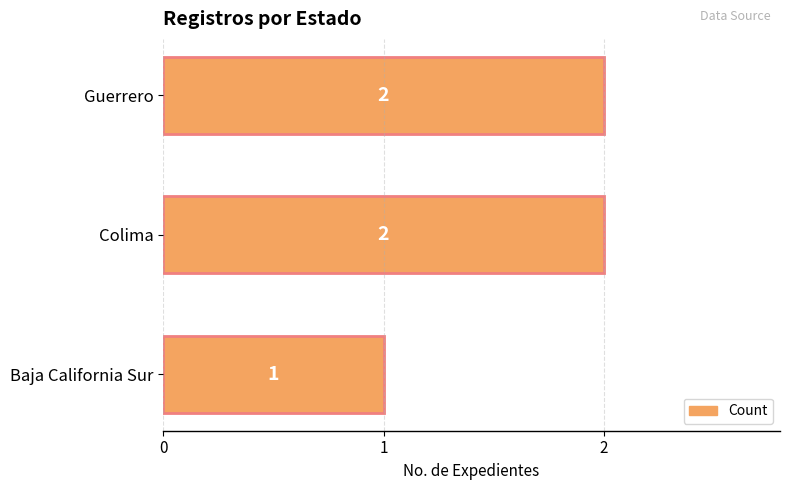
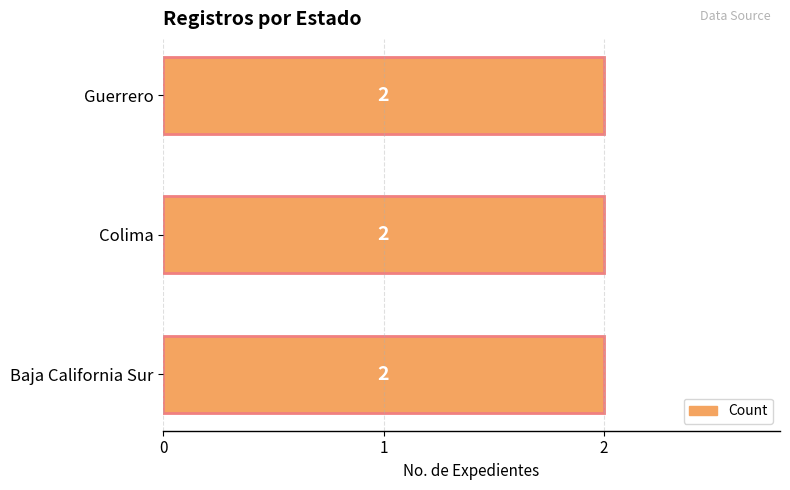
  {
    "Guerrero": 2,
    "Colima": 2,
-   "Baja California Sur": 1
+   "Baja California Sur": 2
  }
